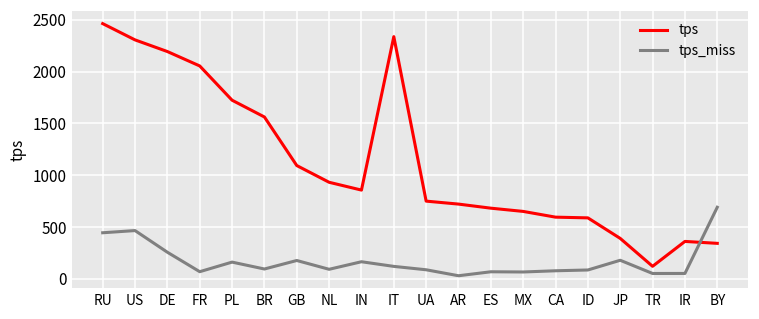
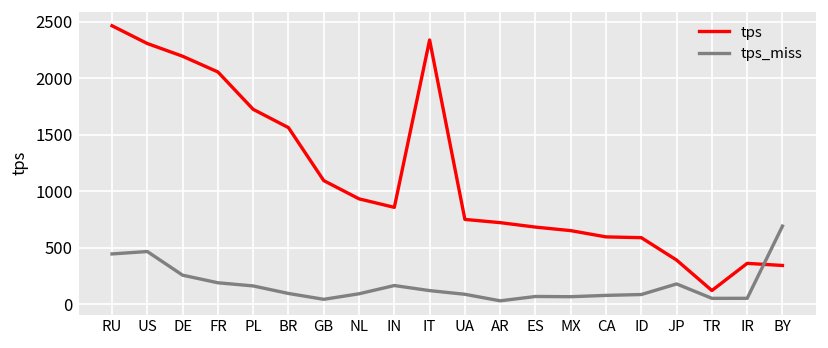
  {
    "tps": {
      "RU": 2500,
      "US": 2300,
      "DE": 2200,
      "FR": 2100,
      "PL": 1700,
      "BR": 1600,
      "GB": 1100,
      "NL": 900,
      "IN": 900,
      "IT": 2300,
      "UA": 800,
      "AR": 700,
      "ES": 700,
      "MX": 700,
      "CA": 600,
      "ID": 600,
      "JP": 400,
      "TR": 100,
      "IR": 400,
      "BY": 300
    },
    "tps_miss": {
      "RU": 400,
      "US": 500,
      "DE": 300,
-     "FR": 100,
+     "FR": 200,
      "PL": 200,
      "BR": 100,
-     "GB": 200,
+     "GB": 0,
      "NL": 100,
      "IN": 200,
      "IT": 100,
      "UA": 100,
      "AR": 0,
      "ES": 100,
      "MX": 100,
      "CA": 100,
      "ID": 100,
      "JP": 200,
      "TR": 100,
      "IR": 100,
      "BY": 700
    }
  }
